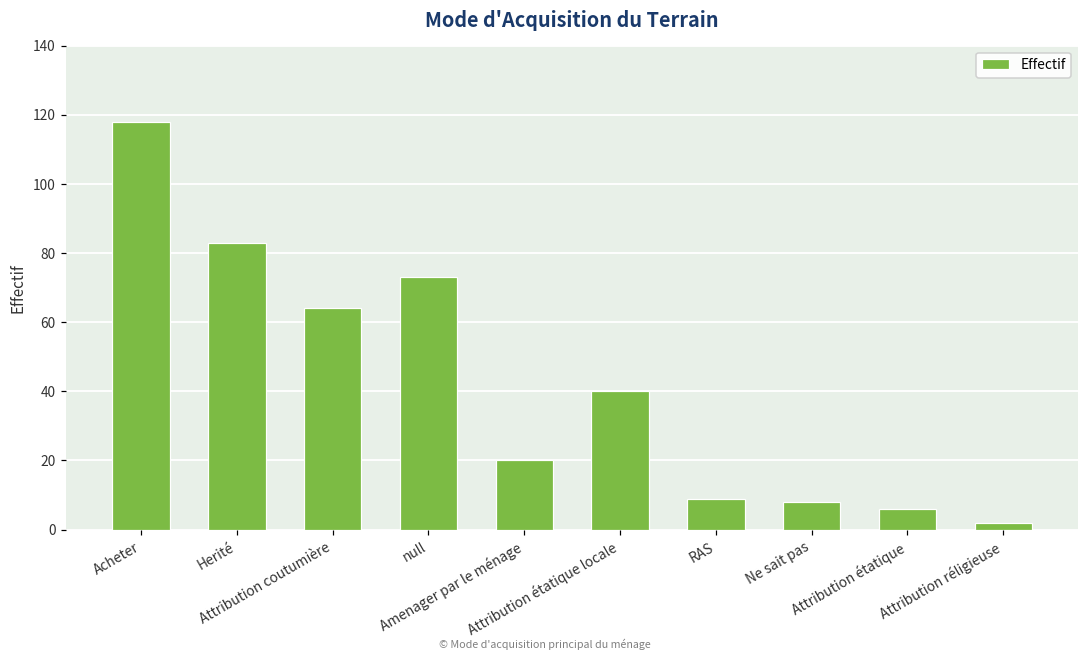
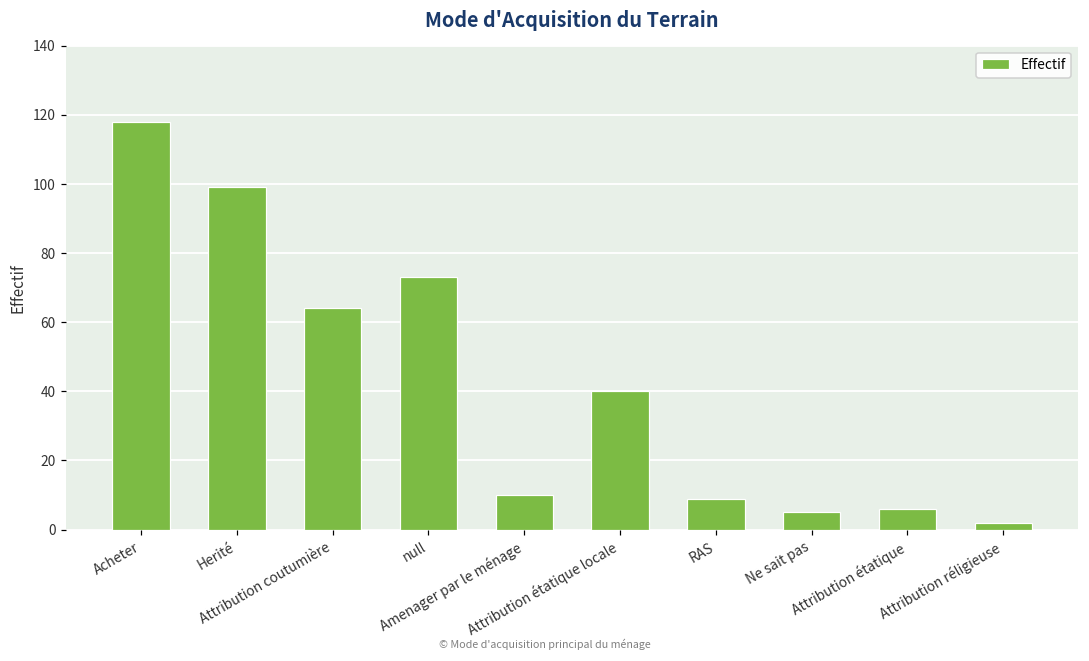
  {
    "Acheter": 118,
-   "Herité": 83,
+   "Herité": 99,
    "Attribution coutumière": 64,
    "null": 73,
-   "Amenager par le ménage": 20,
+   "Amenager par le ménage": 10,
    "Attribution étatique locale": 40,
    "RAS": 9,
-   "Ne sait pas": 8,
+   "Ne sait pas": 5,
    "Attribution étatique": 6,
    "Attribution réligieuse": 2
  }
